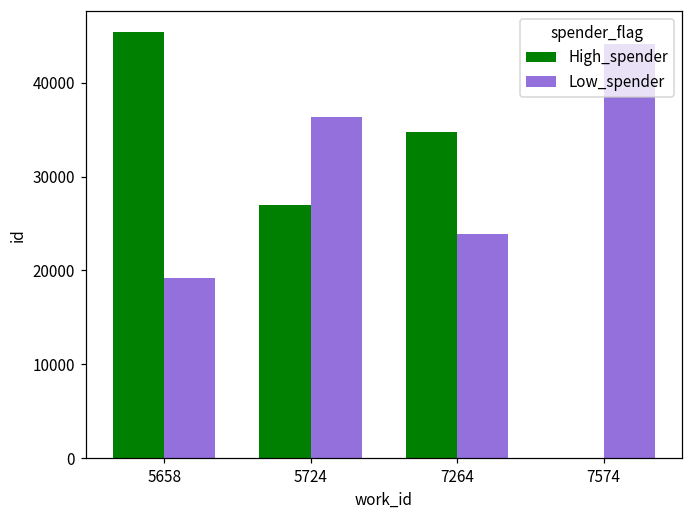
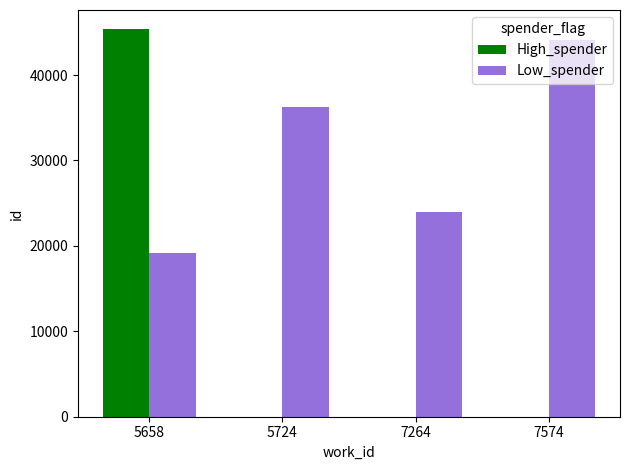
  {
    "High_spender": {
      "5658": 45000,
-     "5724": 27000,
-     "7264": 35000,
+     "5724": 0,
+     "7264": 0,
      "7574": 0
    },
    "Low_spender": {
      "5658": 19000,
      "5724": 36000,
      "7264": 24000
    }
  }
